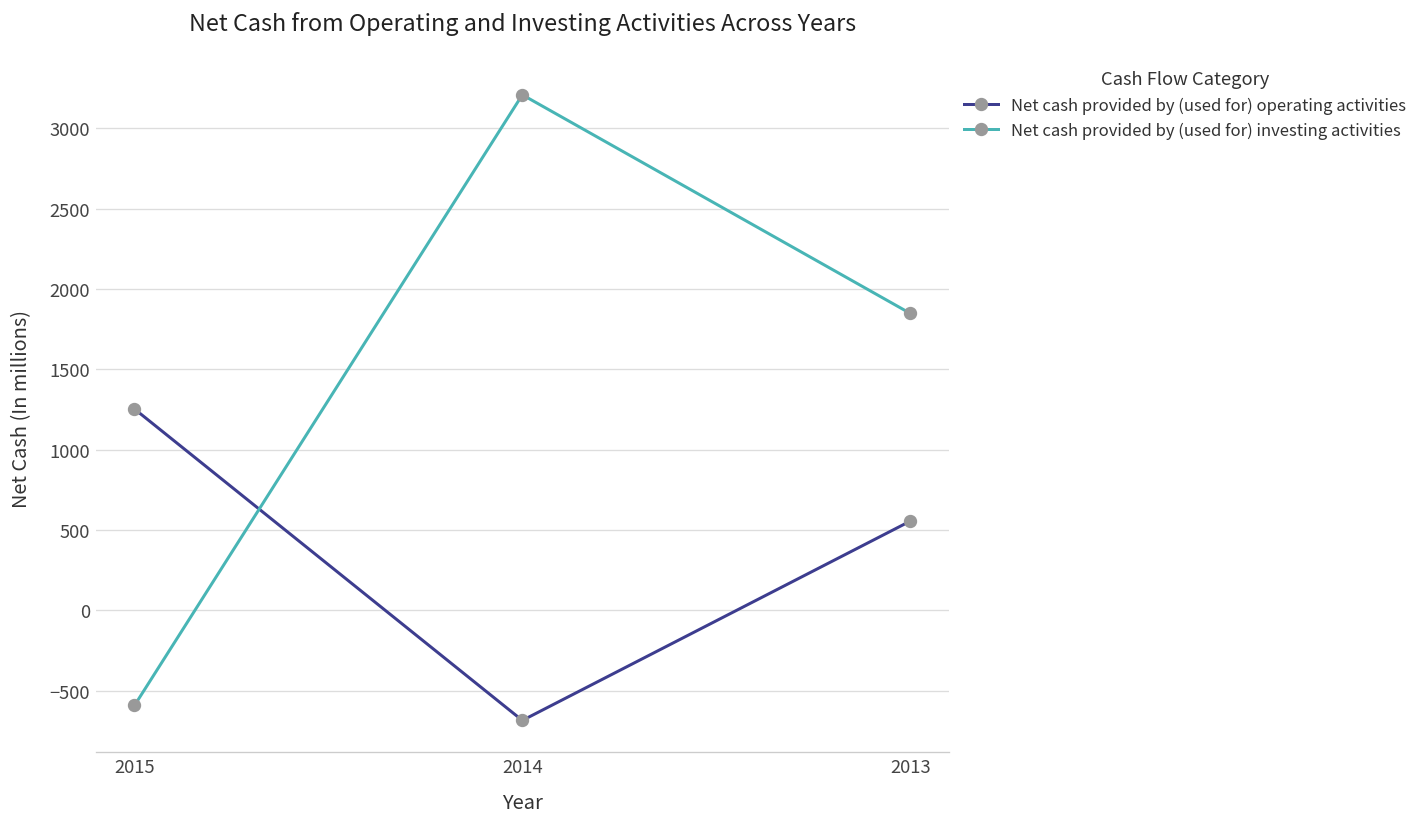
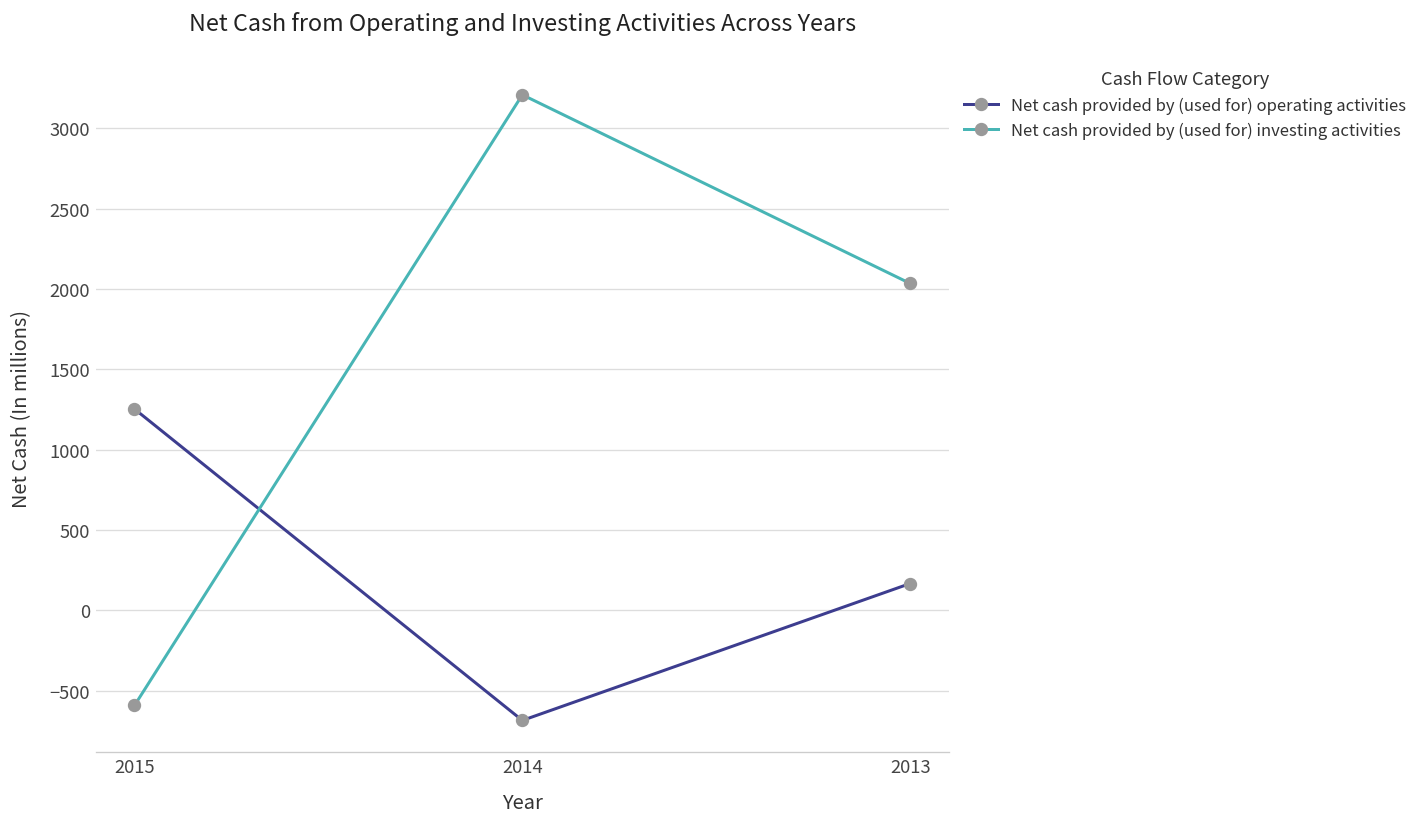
  {
    "Net cash provided by (used for) operating activities": {
      "2015": 1250,
      "2014": -690,
-     "2013": 560
+     "2013": 170
    },
    "Net cash provided by (used for) investing activities": {
      "2015": -590,
      "2014": 3210,
-     "2013": 1850
+     "2013": 2030
    }
  }
